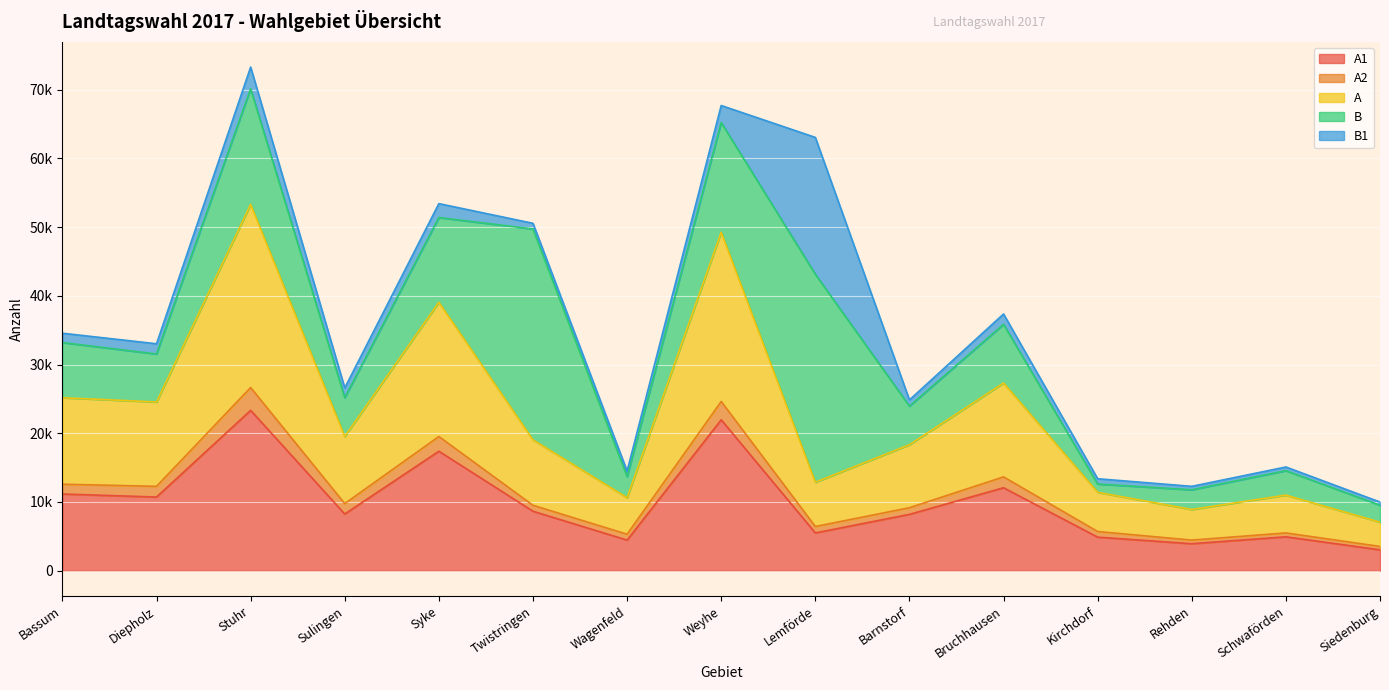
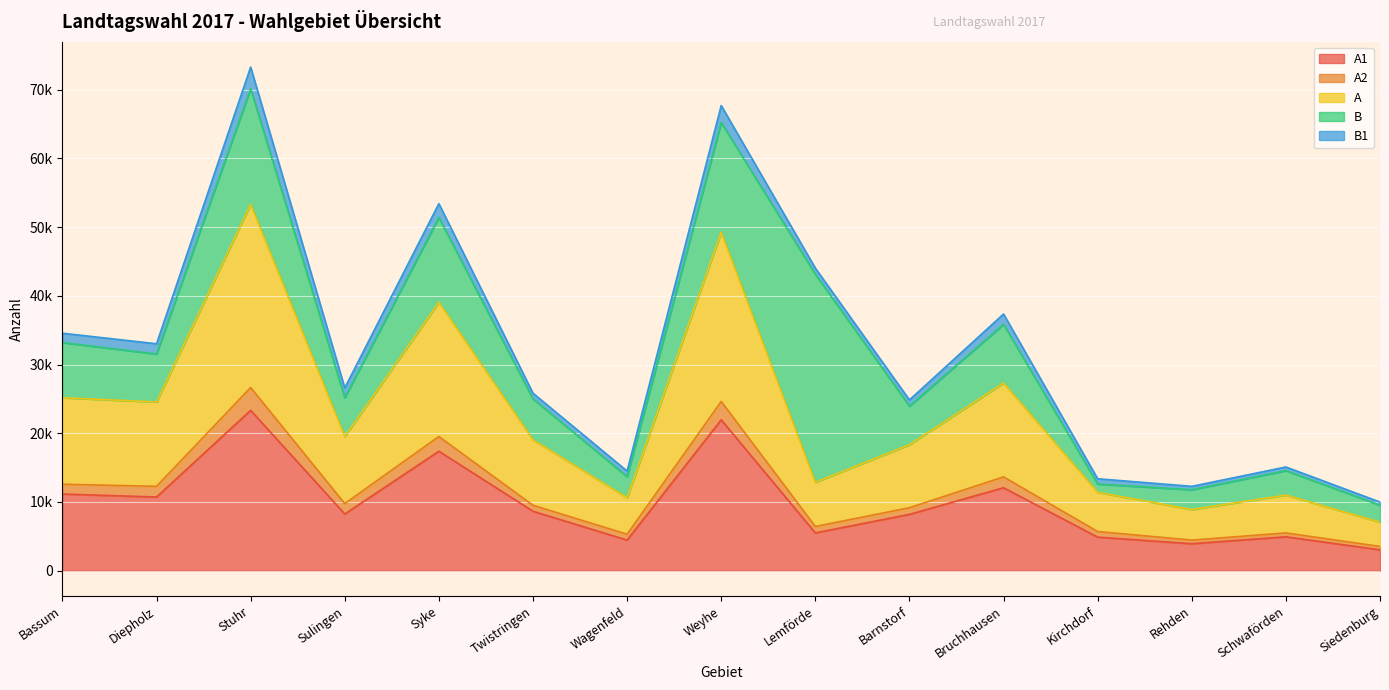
  {
    "A": {
      "Bassum": 13000,
      "Diepholz": 12000,
      "Stuhr": 27000,
      "Sulingen": 10000,
      "Syke": 20000,
      "Twistringen": 10000,
      "Wagenfeld": 5000,
      "Weyhe": 25000,
      "Lemförde": 6000,
      "Barnstorf": 9000,
      "Bruchhausen": 14000,
      "Kirchdorf": 6000,
      "Rehden": 4000,
      "Schwaförden": 6000,
      "Siedenburg": 4000
    },
    "B": {
      "Bassum": 8000,
      "Diepholz": 7000,
      "Stuhr": 17000,
      "Sulingen": 6000,
      "Syke": 12000,
-     "Twistringen": 31000,
+     "Twistringen": 6000,
      "Wagenfeld": 3000,
      "Weyhe": 16000,
      "Lemförde": 30000,
      "Barnstorf": 6000,
      "Bruchhausen": 9000,
      "Kirchdorf": 1000,
      "Rehden": 3000,
      "Schwaförden": 4000,
      "Siedenburg": 2000
    },
    "B1": {
      "Bassum": 1000,
      "Diepholz": 1000,
      "Stuhr": 3000,
      "Sulingen": 1000,
      "Syke": 2000,
      "Twistringen": 1000,
      "Wagenfeld": 1000,
      "Weyhe": 2000,
-     "Lemförde": 20000,
+     "Lemförde": 1000,
      "Barnstorf": 1000,
      "Bruchhausen": 2000,
      "Kirchdorf": 1000,
      "Rehden": 1000,
      "Schwaförden": 1000,
      "Siedenburg": 0
    }
  }
